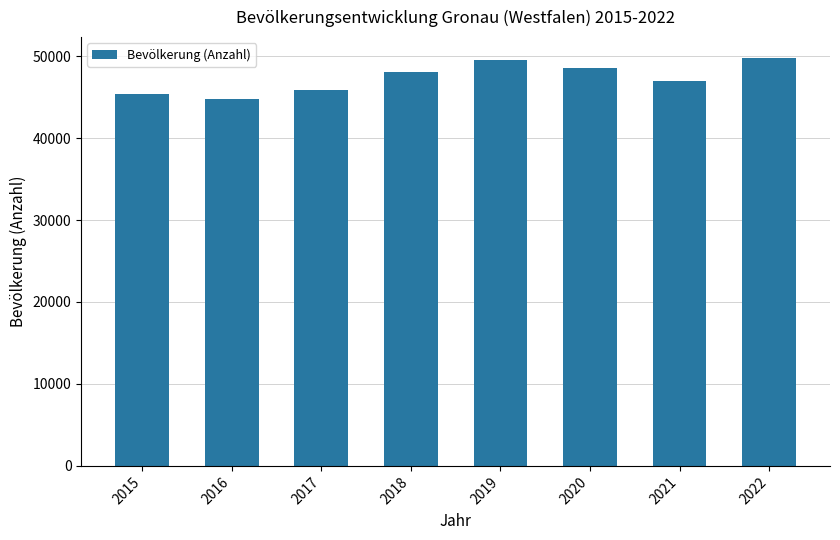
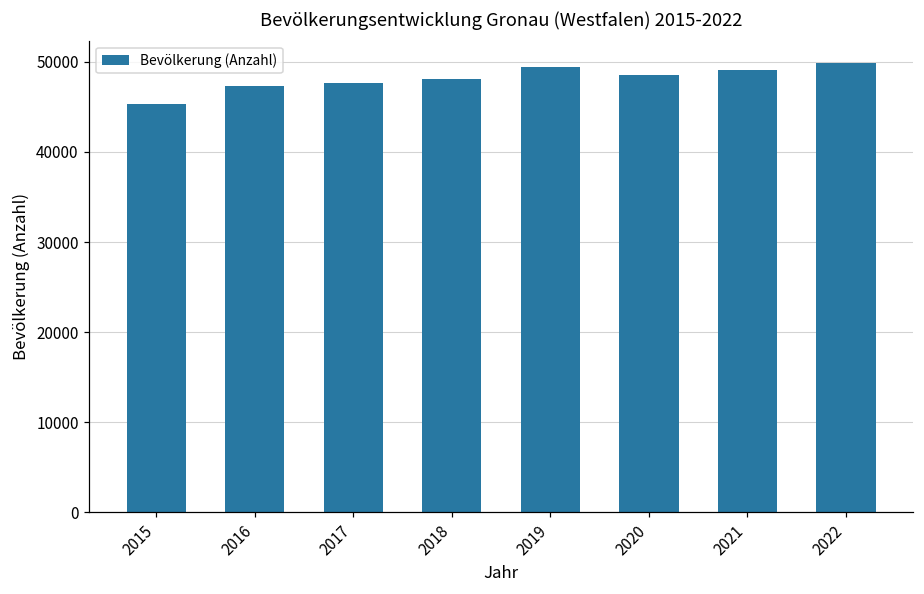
  {
    "2015": 45000,
-   "2016": 45000,
-   "2017": 46000,
+   "2016": 47000,
+   "2017": 48000,
    "2018": 48000,
    "2019": 49000,
    "2020": 49000,
-   "2021": 47000,
+   "2021": 49000,
    "2022": 50000
  }
